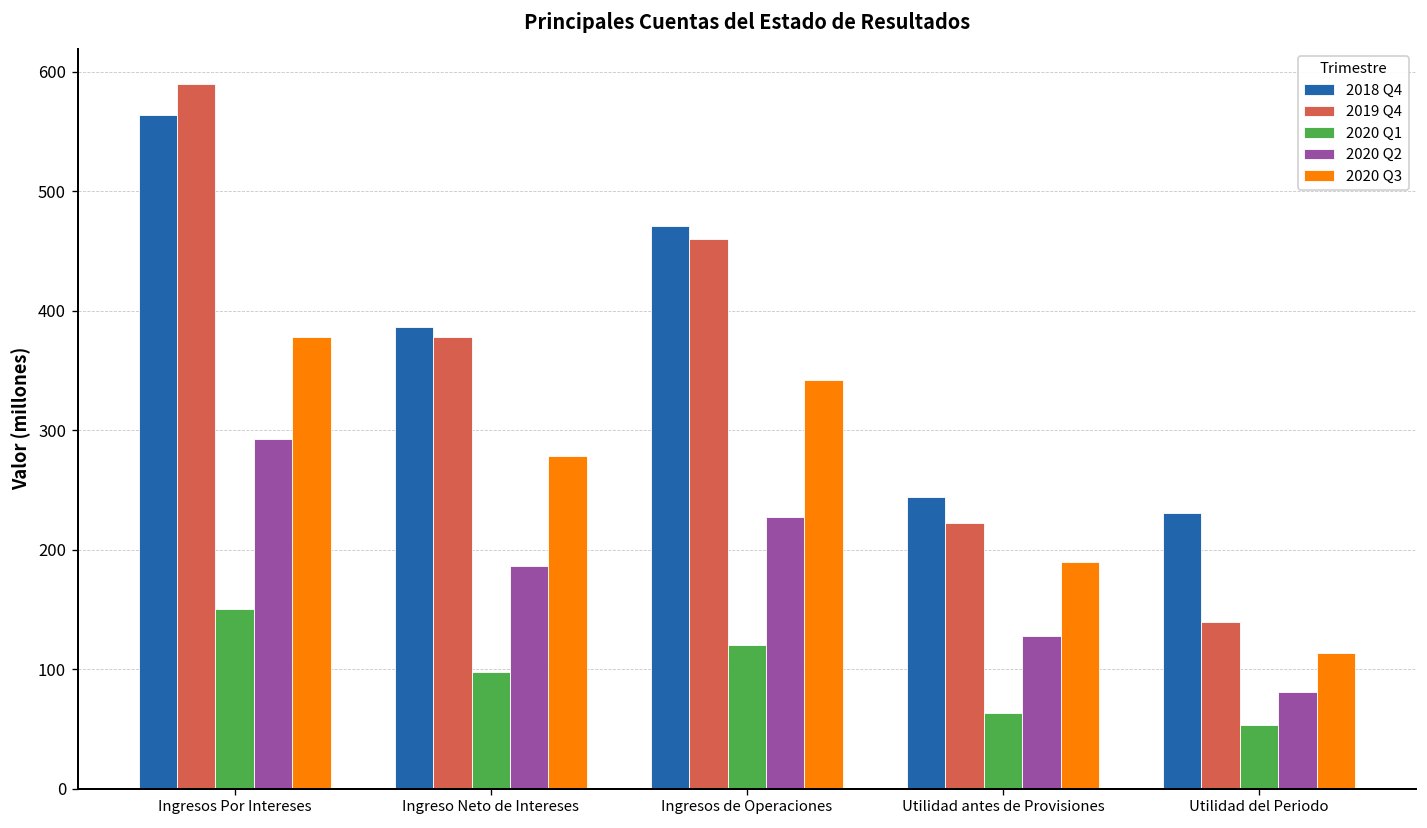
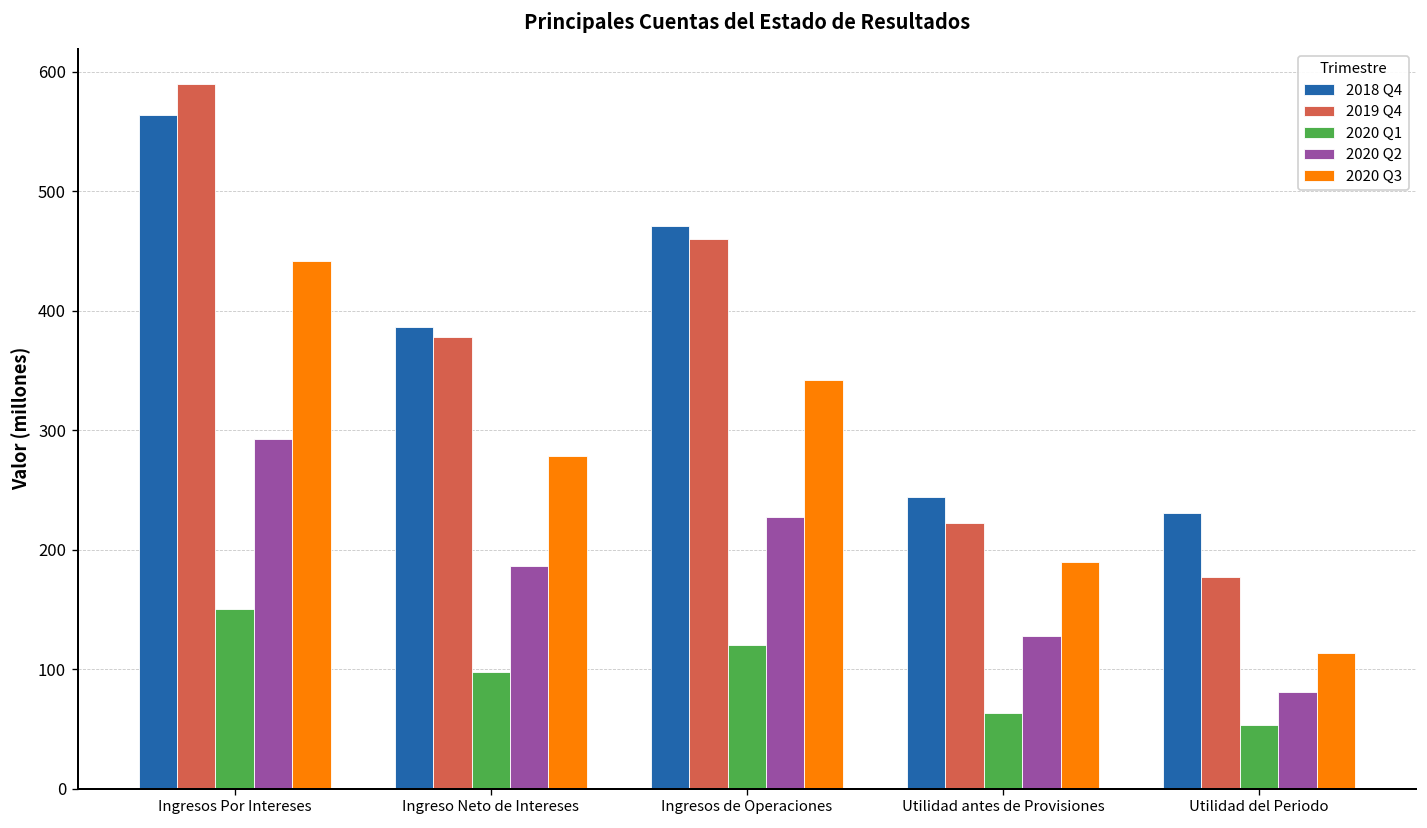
  {
    "2018 Q4": {
      "Ingresos Por Intereses": 560,
      "Ingreso Neto de Intereses": 390,
      "Ingresos de Operaciones": 470,
      "Utilidad antes de Provisiones": 240,
      "Utilidad del Periodo": 230
    },
    "2019 Q4": {
      "Ingresos Por Intereses": 590,
      "Ingreso Neto de Intereses": 380,
      "Ingresos de Operaciones": 460,
      "Utilidad antes de Provisiones": 220,
-     "Utilidad del Periodo": 140
+     "Utilidad del Periodo": 180
    },
    "2020 Q1": {
      "Ingresos Por Intereses": 150,
      "Ingreso Neto de Intereses": 100,
      "Ingresos de Operaciones": 120,
      "Utilidad antes de Provisiones": 60,
      "Utilidad del Periodo": 50
    },
    "2020 Q2": {
      "Ingresos Por Intereses": 290,
      "Ingreso Neto de Intereses": 190,
      "Ingresos de Operaciones": 230,
      "Utilidad antes de Provisiones": 130,
      "Utilidad del Periodo": 80
    },
    "2020 Q3": {
-     "Ingresos Por Intereses": 380,
+     "Ingresos Por Intereses": 440,
      "Ingreso Neto de Intereses": 280,
      "Ingresos de Operaciones": 340,
      "Utilidad antes de Provisiones": 190,
      "Utilidad del Periodo": 110
    }
  }
